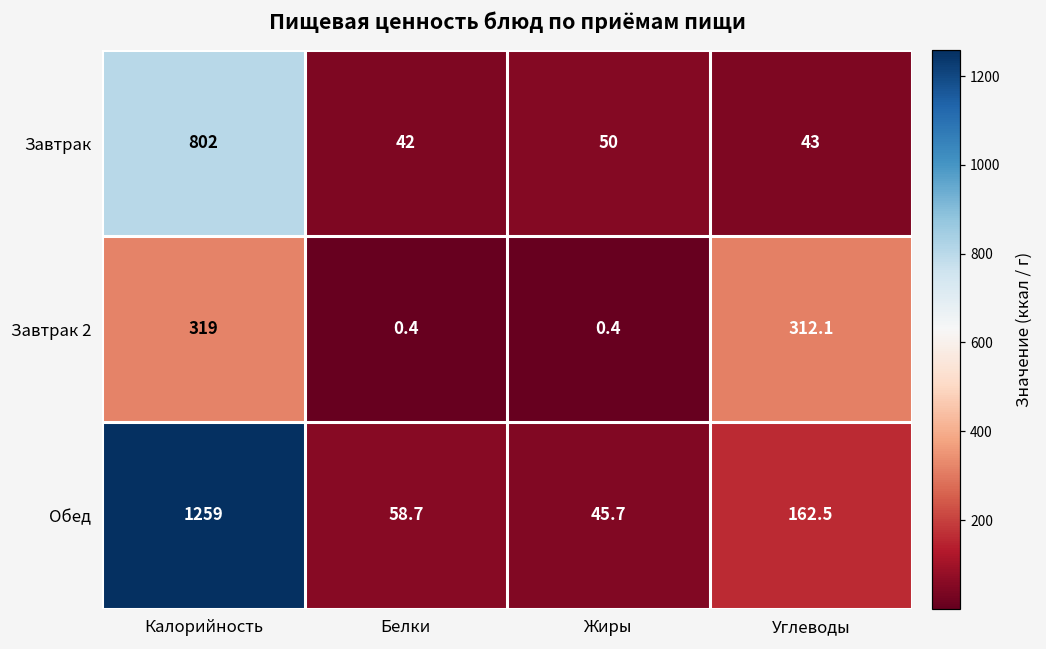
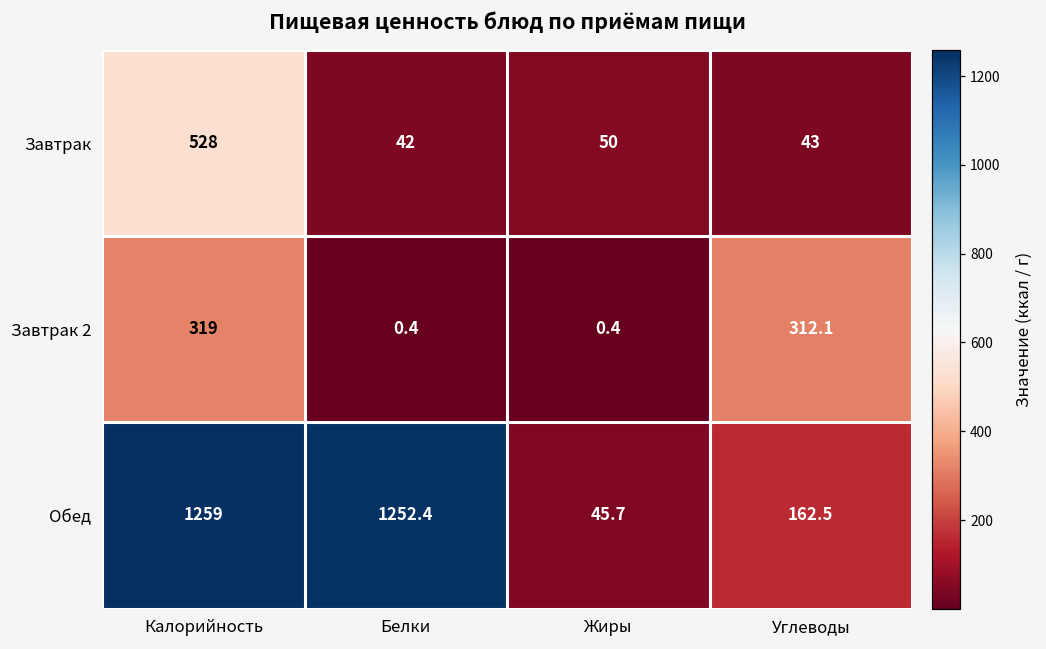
  {
    "Завтрак": {
-     "Калорийность": 802,
+     "Калорийность": 528,
      "Белки": 42,
      "Жиры": 50,
      "Углеводы": 43
    },
    "Завтрак 2": {
      "Калорийность": 319,
      "Белки": 0.4,
      "Жиры": 0.4,
      "Углеводы": 312.1
    },
    "Обед": {
      "Калорийность": 1259,
-     "Белки": 58.7,
+     "Белки": 1252.4,
      "Жиры": 45.7,
      "Углеводы": 162.5
    }
  }
